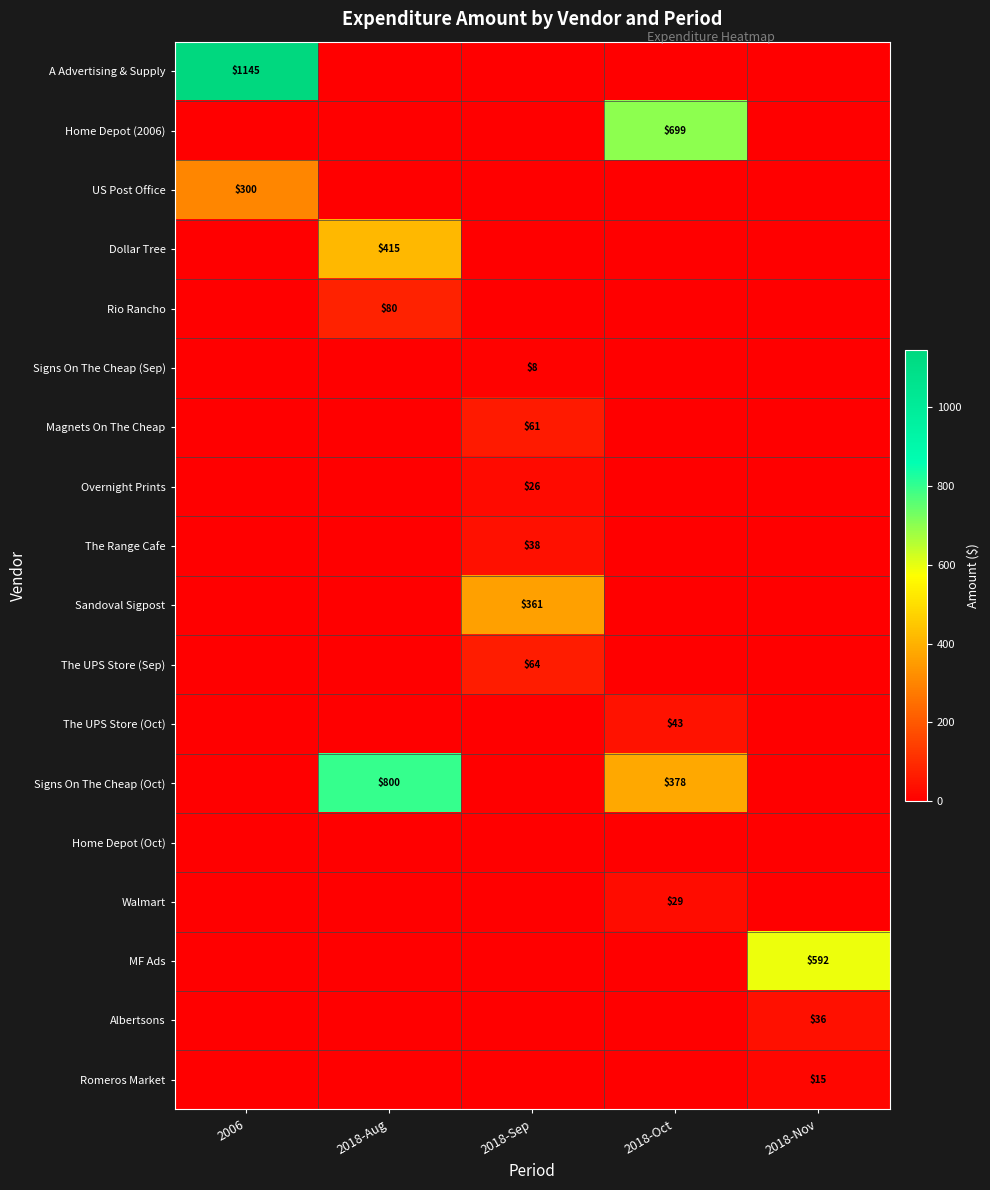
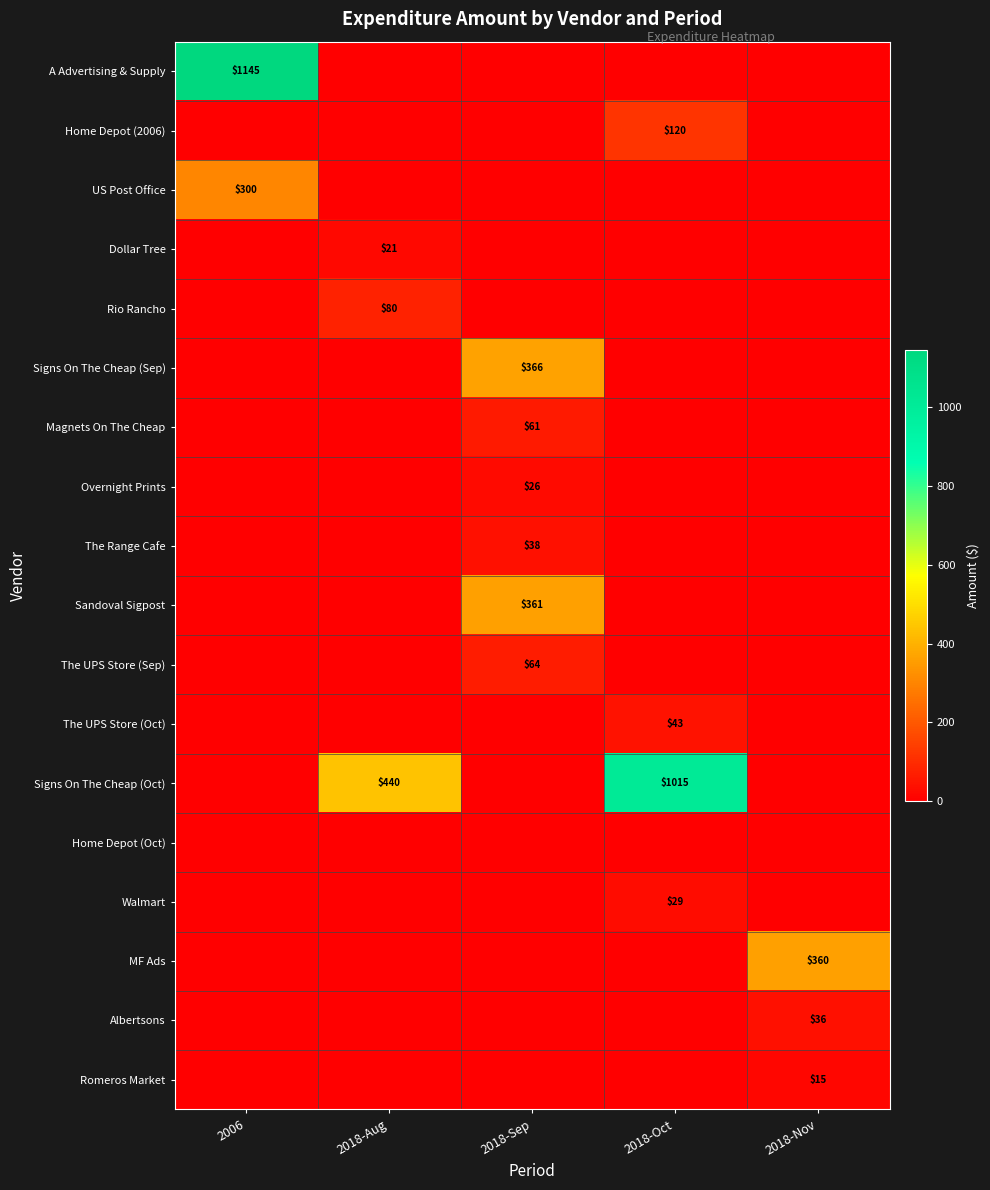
  {
    "A Advertising & Supply": {
      "2006": "$1145"
    },
    "Home Depot (2006)": {
-     "2018-Oct": "$699"
+     "2018-Oct": "$120"
    },
    "US Post Office": {
      "2006": "$300"
    },
    "Dollar Tree": {
-     "2018-Aug": "$415"
+     "2018-Aug": "$21"
    },
    "Rio Rancho": {
      "2018-Aug": "$80"
    },
    "Signs On The Cheap (Sep)": {
-     "2018-Sep": "$8"
+     "2018-Sep": "$366"
    },
    "Magnets On The Cheap": {
      "2018-Sep": "$61"
    },
    "Overnight Prints": {
      "2018-Sep": "$26"
    },
    "The Range Cafe": {
      "2018-Sep": "$38"
    },
    "Sandoval Sigpost": {
      "2018-Sep": "$361"
    },
    "The UPS Store (Sep)": {
      "2018-Sep": "$64"
    },
    "The UPS Store (Oct)": {
      "2018-Oct": "$43"
    },
    "Signs On The Cheap (Oct)": {
-     "2018-Aug": "$800",
-     "2018-Oct": "$378"
+     "2018-Aug": "$440",
+     "2018-Oct": "$1015"
    },
    "Walmart": {
      "2018-Oct": "$29"
    },
    "MF Ads": {
-     "2018-Nov": "$592"
+     "2018-Nov": "$360"
    },
    "Albertsons": {
      "2018-Nov": "$36"
    },
    "Romeros Market": {
      "2018-Nov": "$15"
    }
  }
